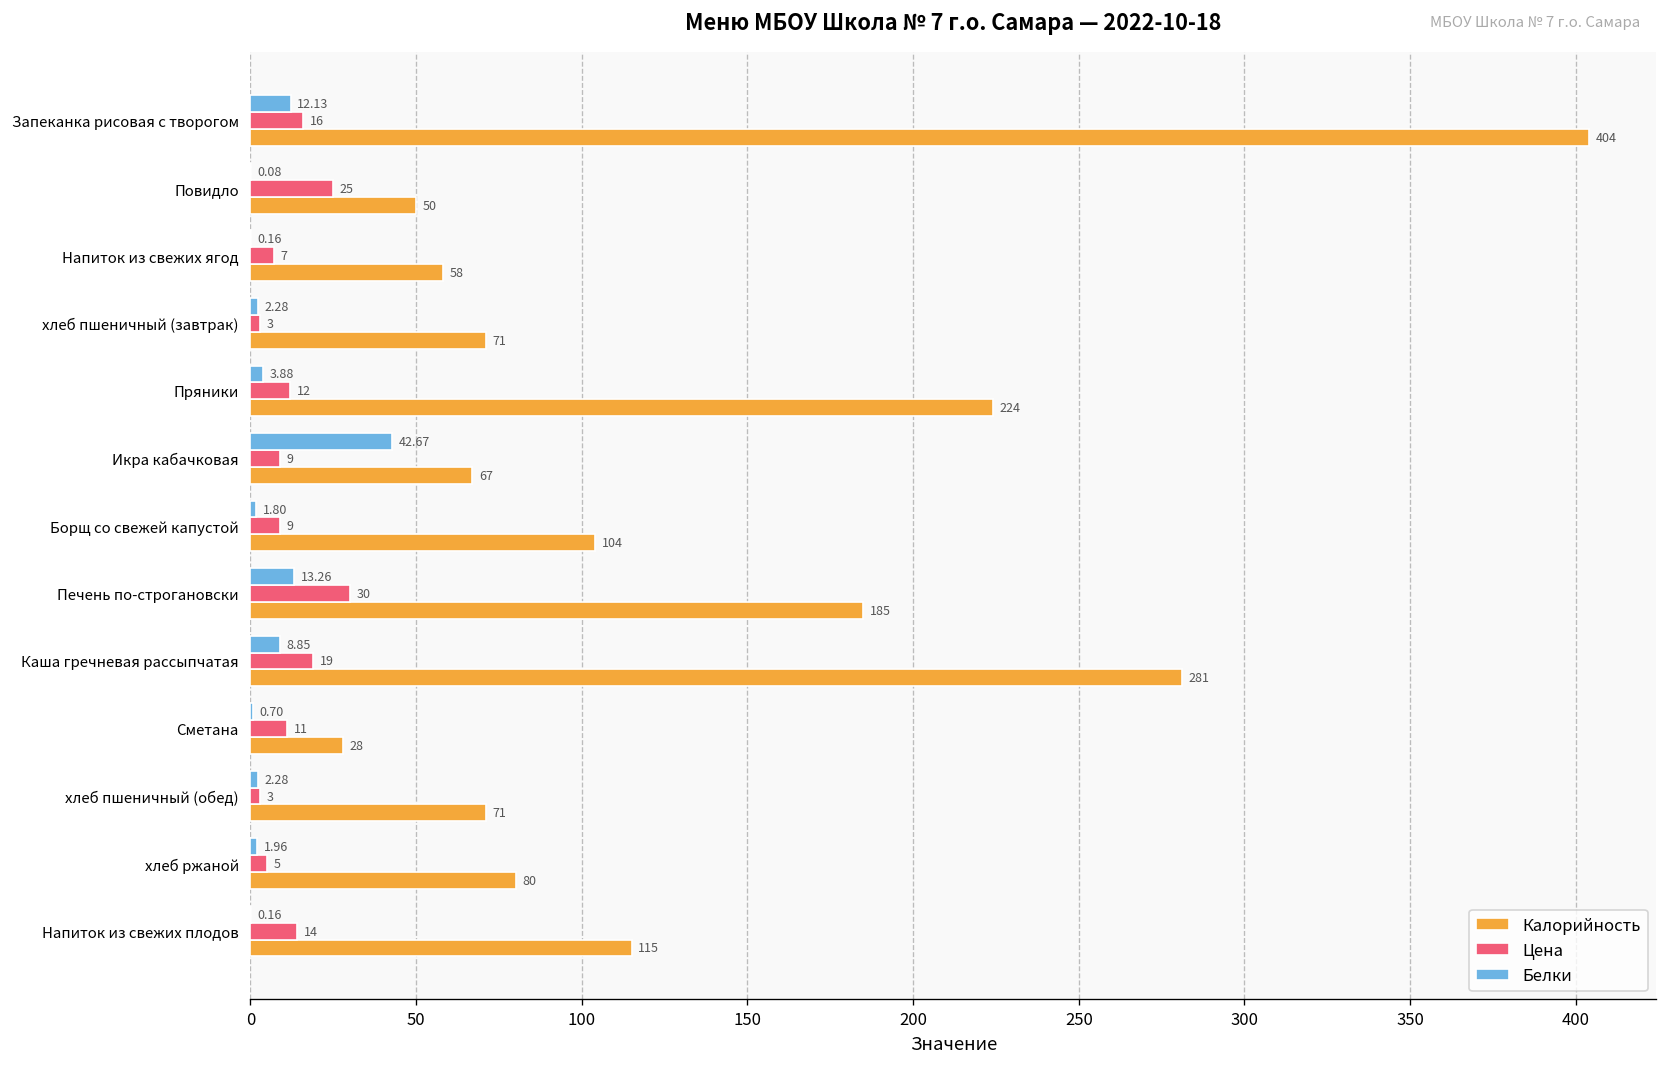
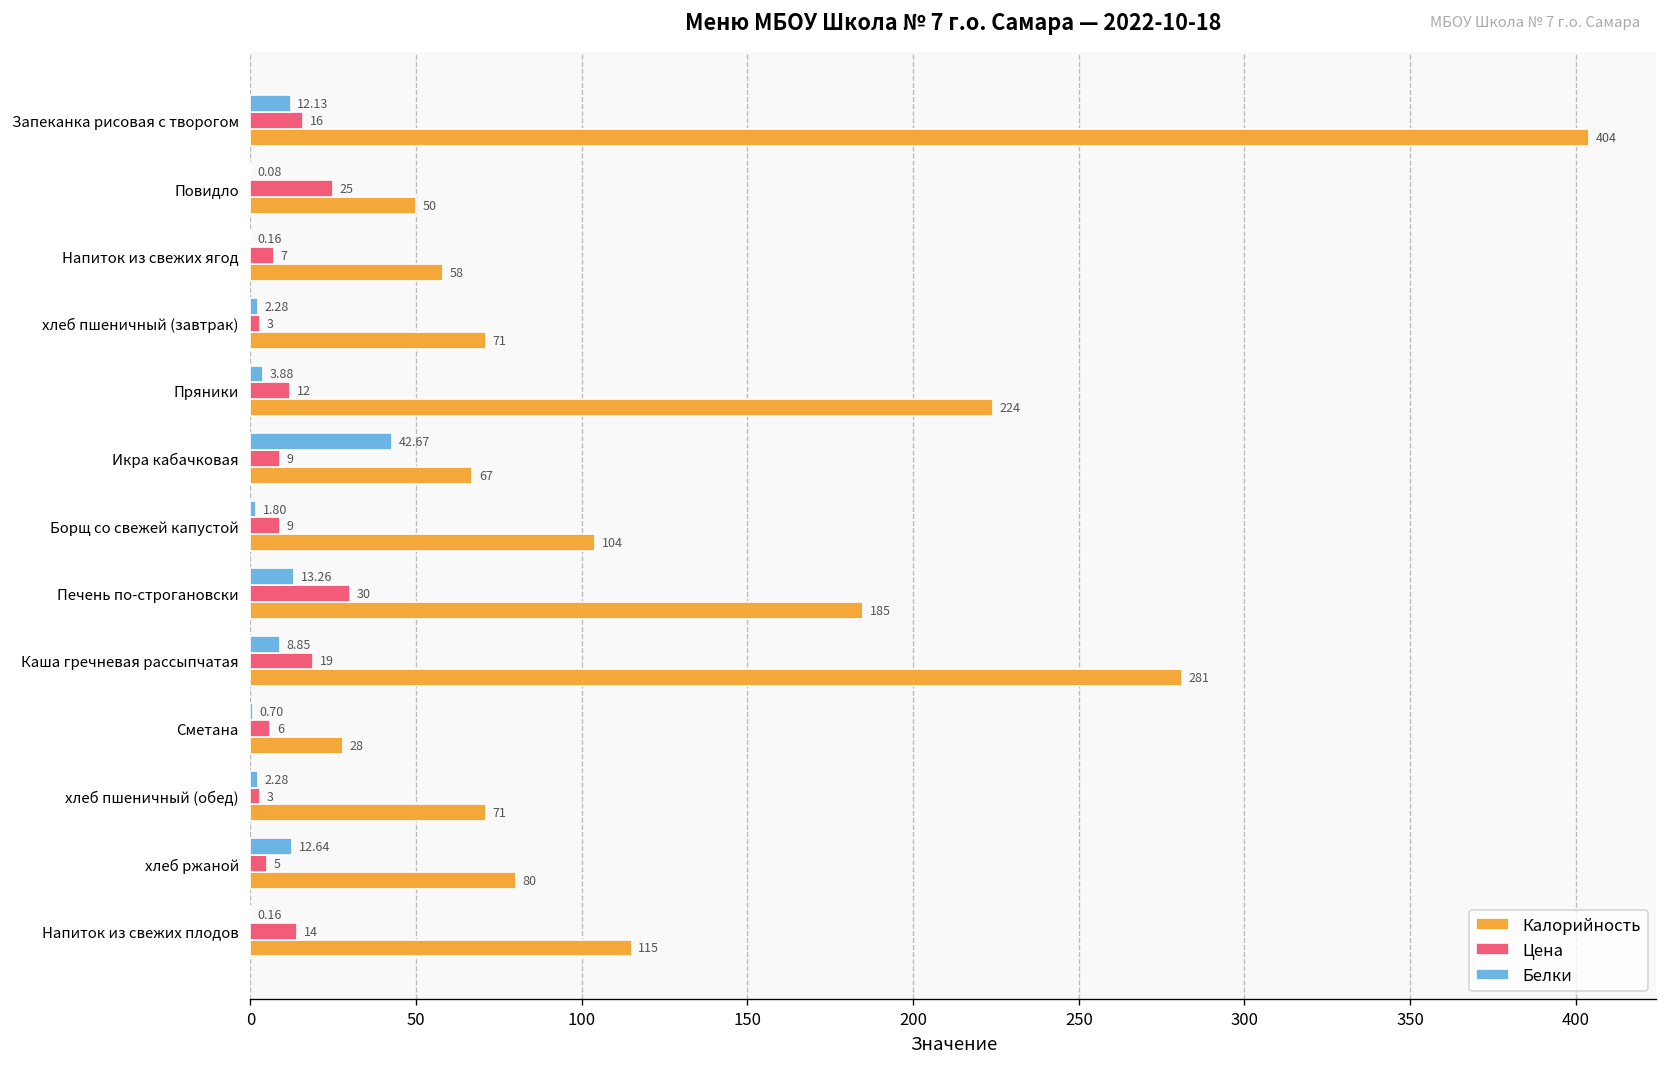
  {
    "Калорийность": {
      "Запеканка рисовая с творогом": 404,
      "Повидло": 50,
      "Напиток из свежих ягод": 58,
      "хлеб пшеничный (завтрак)": 71,
      "Пряники": 224,
      "Икра кабачковая": 67,
      "Борщ со свежей капустой": 104,
      "Печень по-строгановски": 185,
      "Каша гречневая рассыпчатая": 281,
      "Сметана": 28,
      "хлеб пшеничный (обед)": 71,
      "хлеб ржаной": 80,
      "Напиток из свежих плодов": 115
    },
    "Цена": {
      "Запеканка рисовая с творогом": 16,
      "Повидло": 25,
      "Напиток из свежих ягод": 7,
      "хлеб пшеничный (завтрак)": 3,
      "Пряники": 12,
      "Икра кабачковая": 9,
      "Борщ со свежей капустой": 9,
      "Печень по-строгановски": 30,
      "Каша гречневая рассыпчатая": 19,
-     "Сметана": 11,
+     "Сметана": 6,
      "хлеб пшеничный (обед)": 3,
      "хлеб ржаной": 5,
      "Напиток из свежих плодов": 14
    },
    "Белки": {
      "Запеканка рисовая с творогом": 12.13,
      "Повидло": 0.08,
      "Напиток из свежих ягод": 0.16,
      "хлеб пшеничный (завтрак)": 2.28,
      "Пряники": 3.88,
      "Икра кабачковая": 42.67,
      "Борщ со свежей капустой": 1.80,
      "Печень по-строгановски": 13.26,
      "Каша гречневая рассыпчатая": 8.85,
      "Сметана": 0.70,
      "хлеб пшеничный (обед)": 2.28,
-     "хлеб ржаной": 1.96,
+     "хлеб ржаной": 12.64,
      "Напиток из свежих плодов": 0.16
    }
  }
